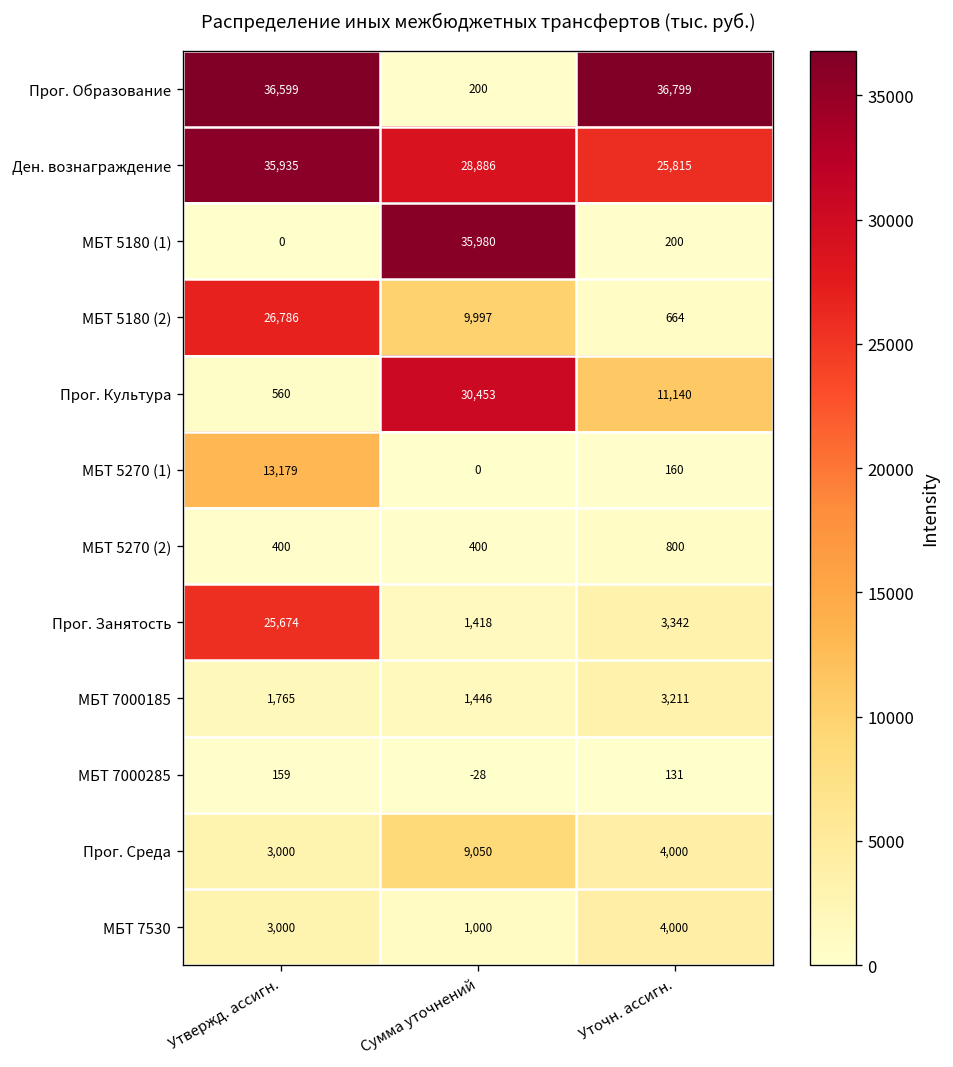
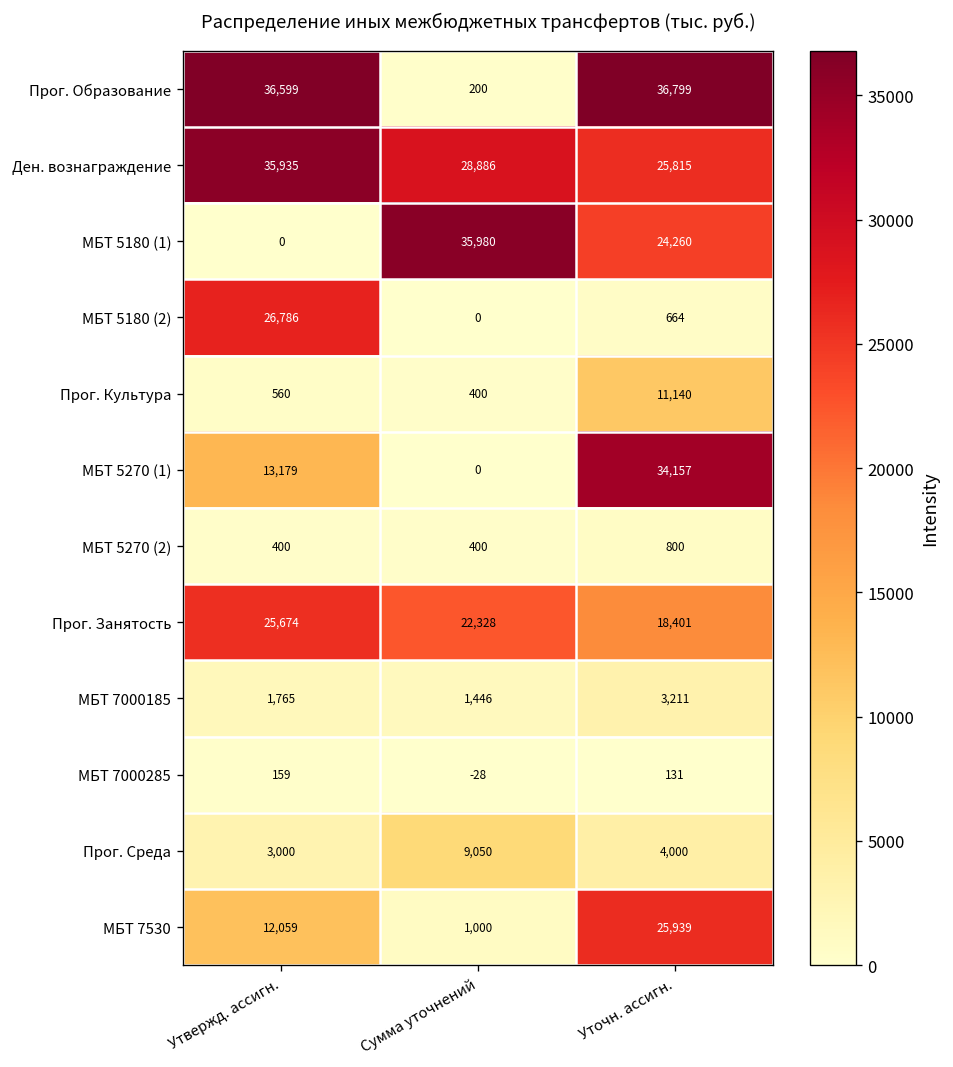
  {
    "Прог. Образование": {
      "Утвержд. ассигн.": "36,599",
      "Сумма уточнений": "200",
      "Уточн. ассигн.": "36,799"
    },
    "Ден. вознаграждение": {
      "Утвержд. ассигн.": "35,935",
      "Сумма уточнений": "28,886",
      "Уточн. ассигн.": "25,815"
    },
    "МБТ 5180 (1)": {
      "Утвержд. ассигн.": "0",
      "Сумма уточнений": "35,980",
-     "Уточн. ассигн.": "200"
+     "Уточн. ассигн.": "24,260"
    },
    "МБТ 5180 (2)": {
      "Утвержд. ассигн.": "26,786",
-     "Сумма уточнений": "9,997",
+     "Сумма уточнений": "0",
      "Уточн. ассигн.": "664"
    },
    "Прог. Культура": {
      "Утвержд. ассигн.": "560",
-     "Сумма уточнений": "30,453",
+     "Сумма уточнений": "400",
      "Уточн. ассигн.": "11,140"
    },
    "МБТ 5270 (1)": {
      "Утвержд. ассигн.": "13,179",
      "Сумма уточнений": "0",
-     "Уточн. ассигн.": "160"
+     "Уточн. ассигн.": "34,157"
    },
    "МБТ 5270 (2)": {
      "Утвержд. ассигн.": "400",
      "Сумма уточнений": "400",
      "Уточн. ассигн.": "800"
    },
    "Прог. Занятость": {
      "Утвержд. ассигн.": "25,674",
-     "Сумма уточнений": "1,418",
-     "Уточн. ассигн.": "3,342"
+     "Сумма уточнений": "22,328",
+     "Уточн. ассигн.": "18,401"
    },
    "МБТ 7000185": {
      "Утвержд. ассигн.": "1,765",
      "Сумма уточнений": "1,446",
      "Уточн. ассигн.": "3,211"
    },
    "МБТ 7000285": {
      "Утвержд. ассигн.": "159",
      "Сумма уточнений": "-28",
      "Уточн. ассигн.": "131"
    },
    "Прог. Среда": {
      "Утвержд. ассигн.": "3,000",
      "Сумма уточнений": "9,050",
      "Уточн. ассигн.": "4,000"
    },
    "МБТ 7530": {
-     "Утвержд. ассигн.": "3,000",
+     "Утвержд. ассигн.": "12,059",
      "Сумма уточнений": "1,000",
-     "Уточн. ассигн.": "4,000"
+     "Уточн. ассигн.": "25,939"
    }
  }
